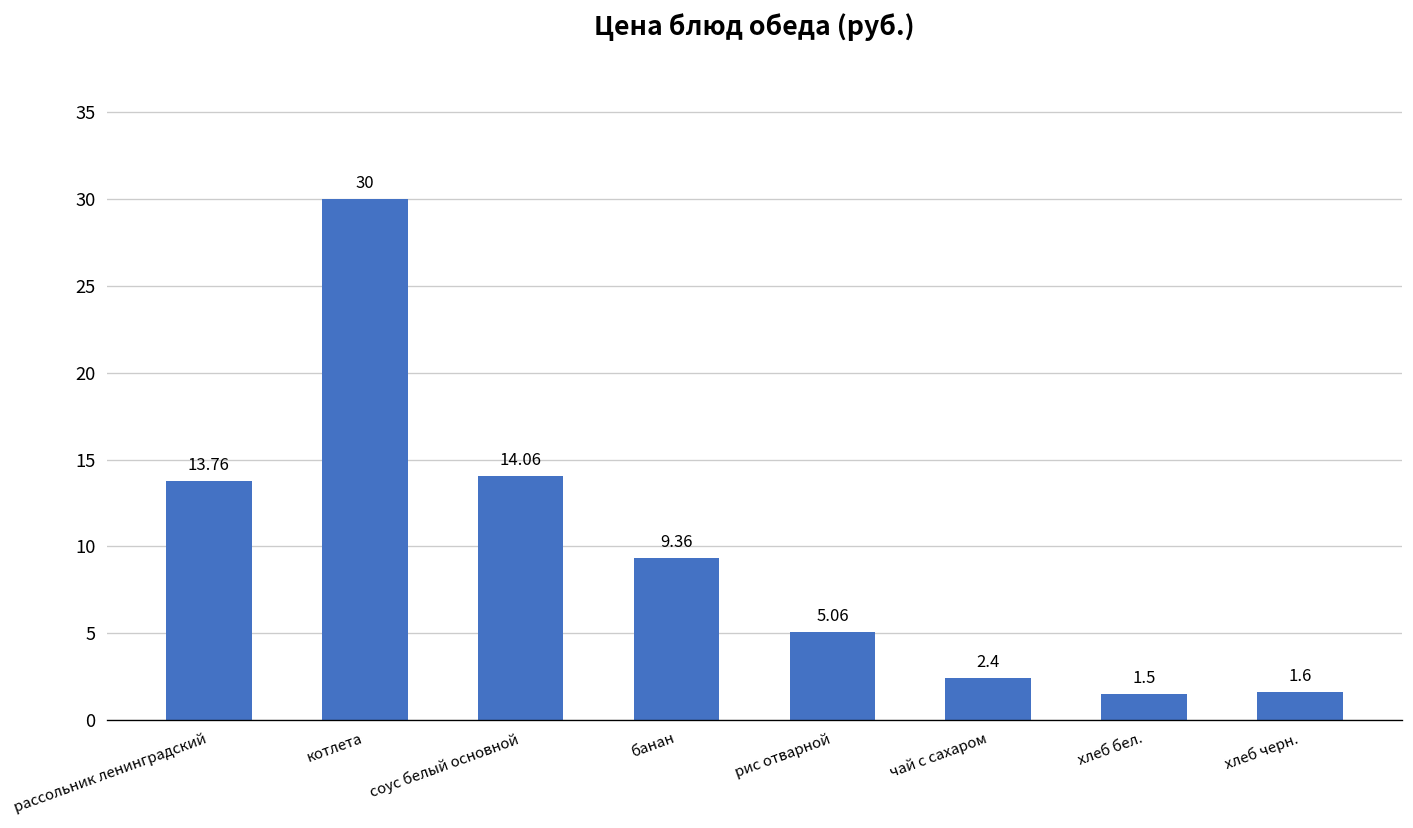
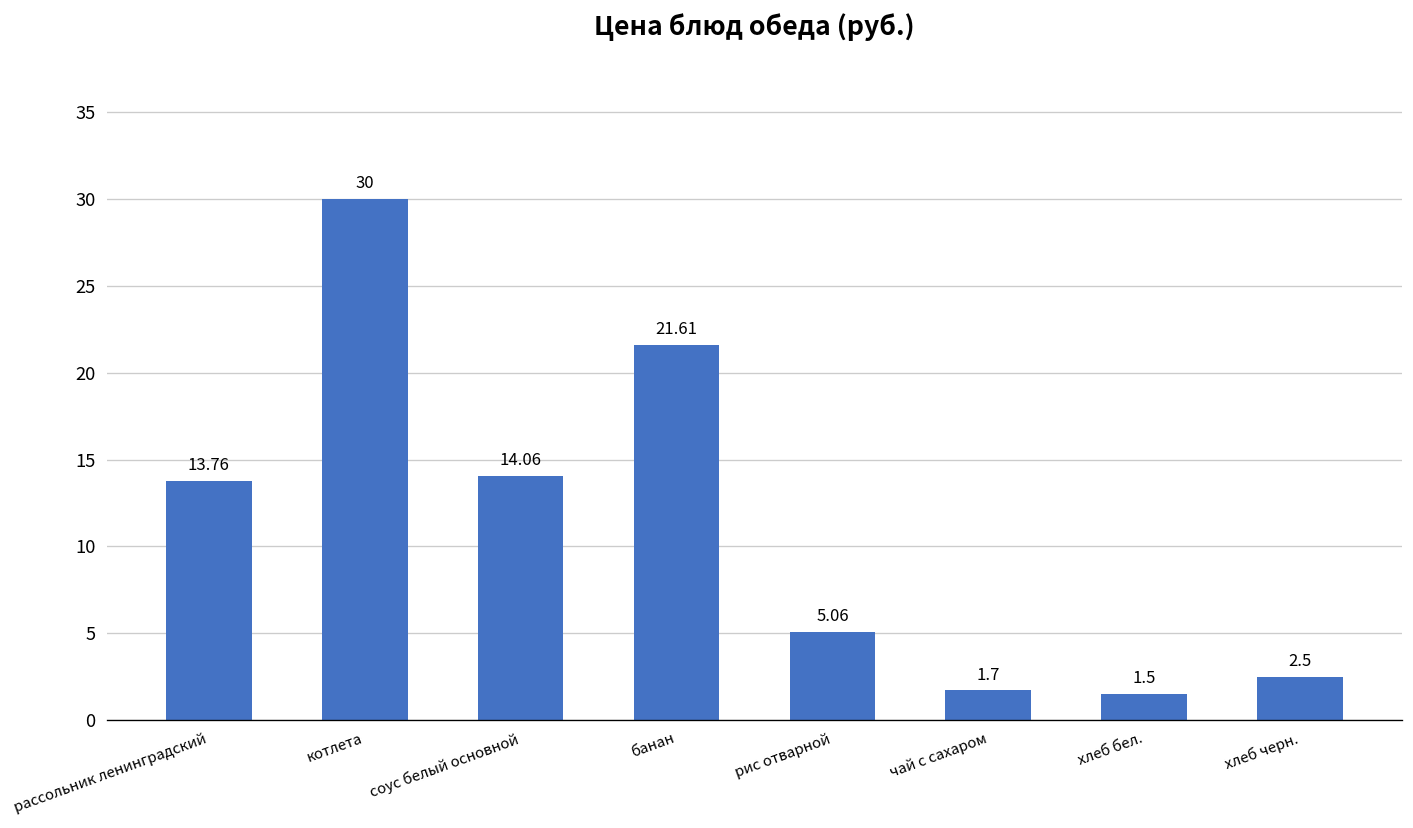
  {
    "рассольник ленинградский": 13.76,
    "котлета": 30,
    "соус белый основной": 14.06,
-   "банан": 9.36,
+   "банан": 21.61,
    "рис отварной": 5.06,
-   "чай с сахаром": 2.4,
+   "чай с сахаром": 1.7,
    "хлеб бел.": 1.5,
-   "хлеб черн.": 1.6
+   "хлеб черн.": 2.5
  }
